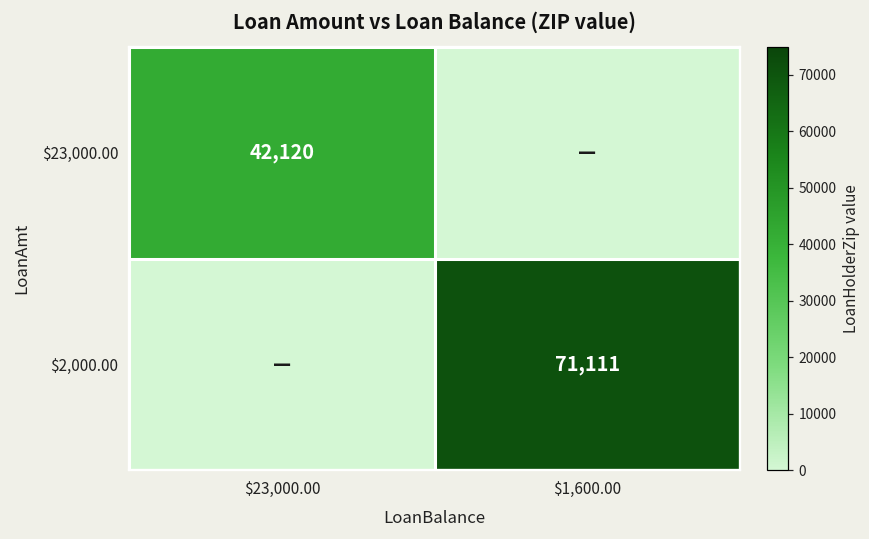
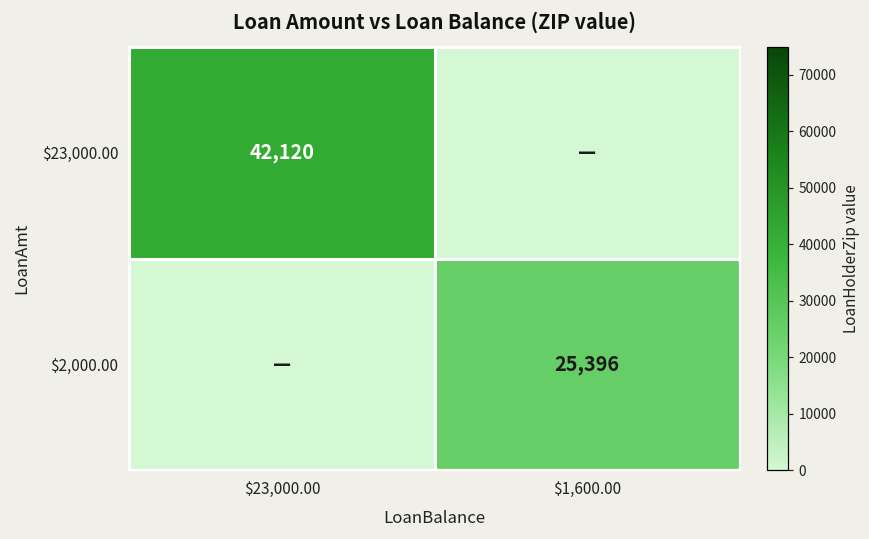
  {
    "$23,000.00": {
      "$23,000.00": "42,120"
    },
    "$2,000.00": {
-     "$1,600.00": "71,111"
+     "$1,600.00": "25,396"
    }
  }
